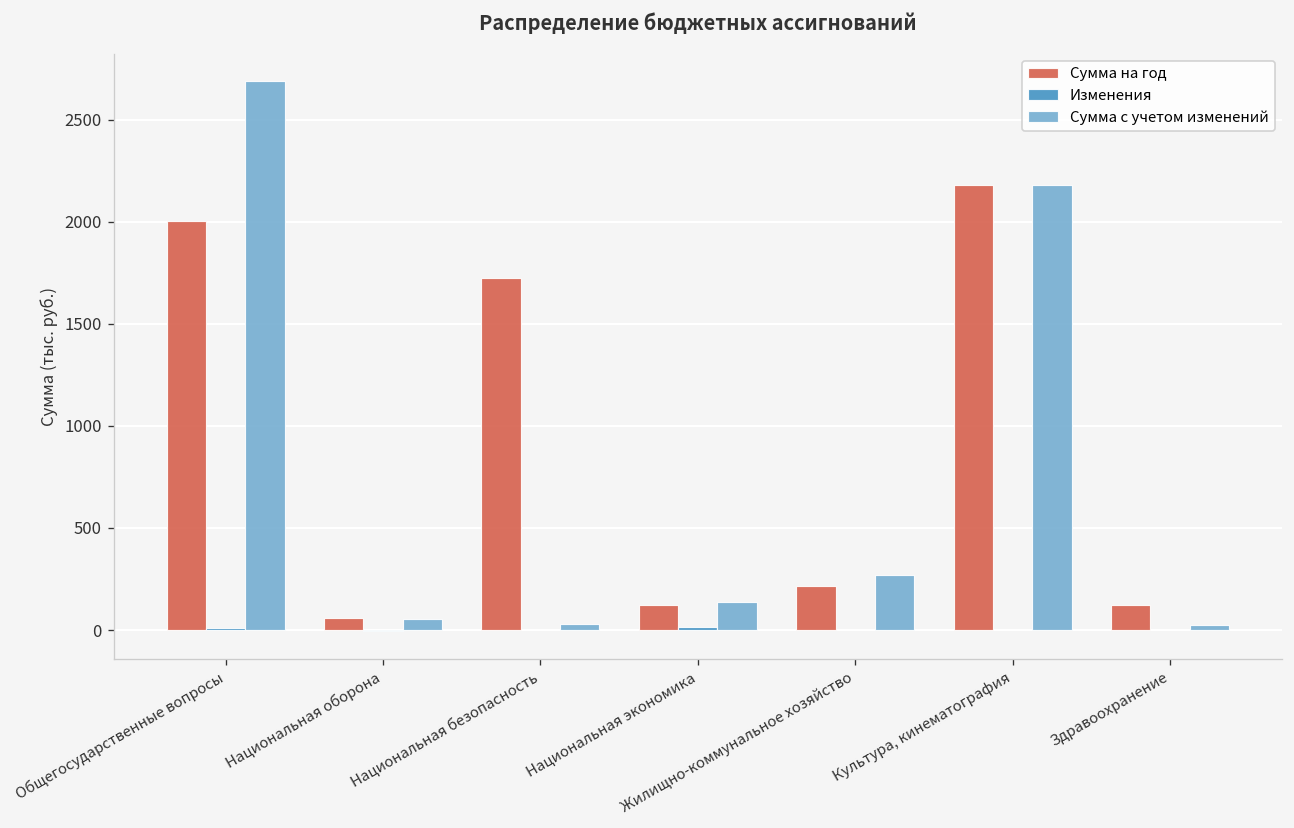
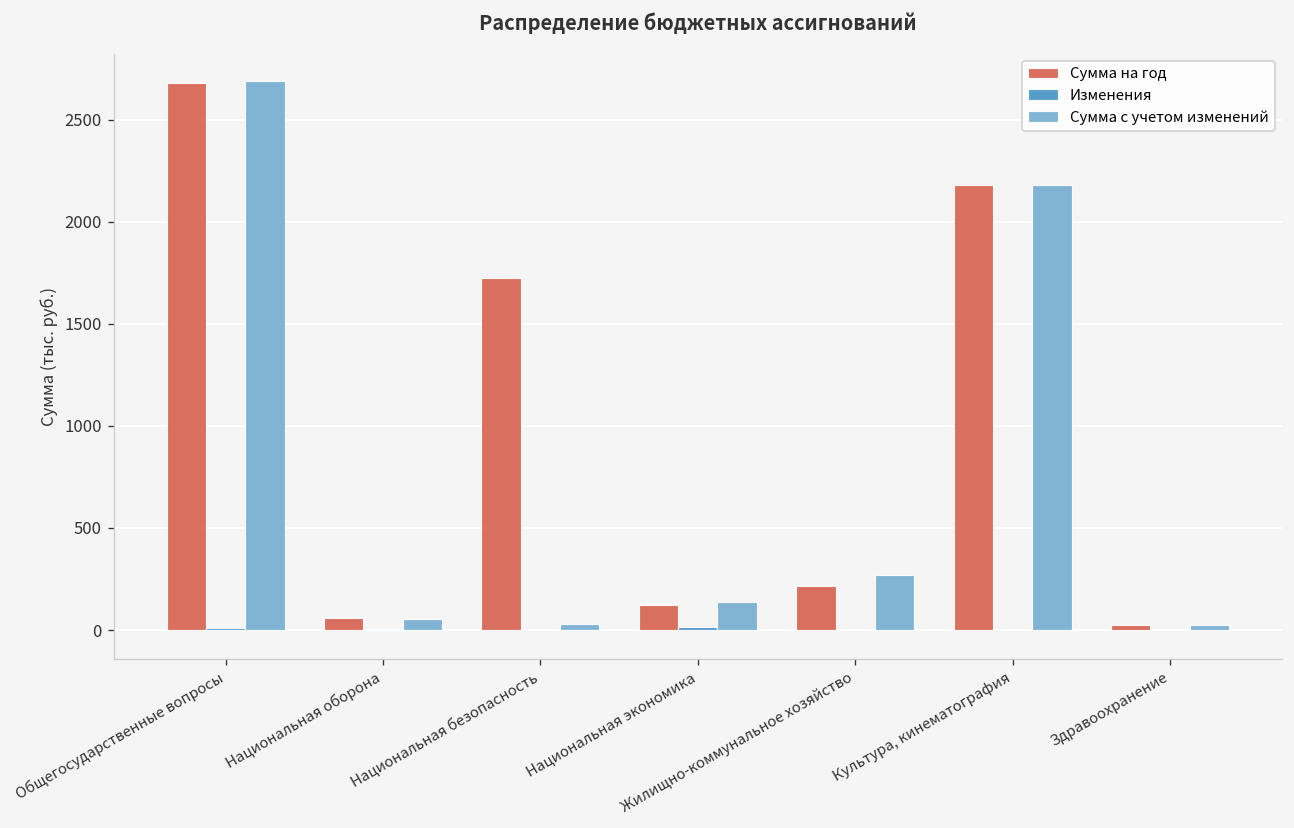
  {
    "Сумма на год": {
-     "Общегосударственные вопросы": 2000,
+     "Общегосударственные вопросы": 2680,
      "Национальная оборона": 60,
      "Национальная безопасность": 1720,
      "Национальная экономика": 120,
      "Жилищно-коммунальное хозяйство": 220,
      "Культура, кинематография": 2180,
-     "Здравоохранение": 120
+     "Здравоохранение": 20
    }
  }
